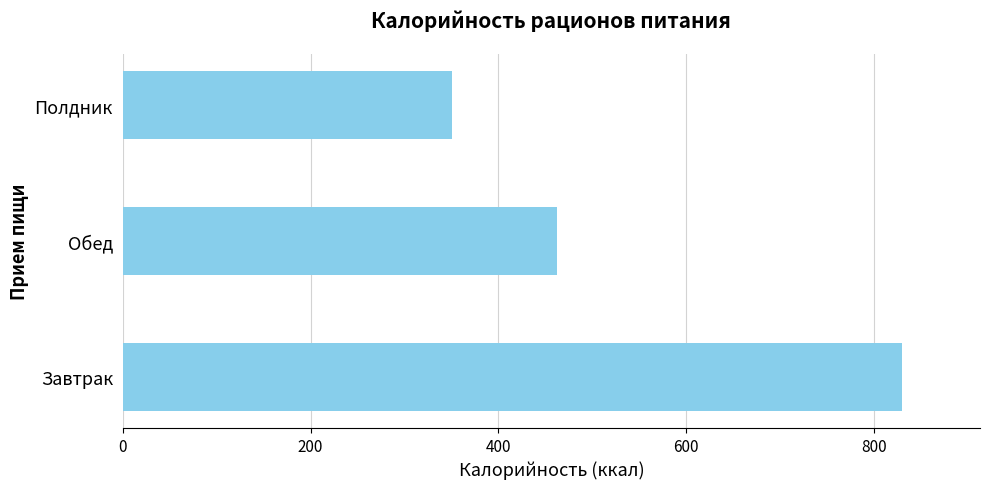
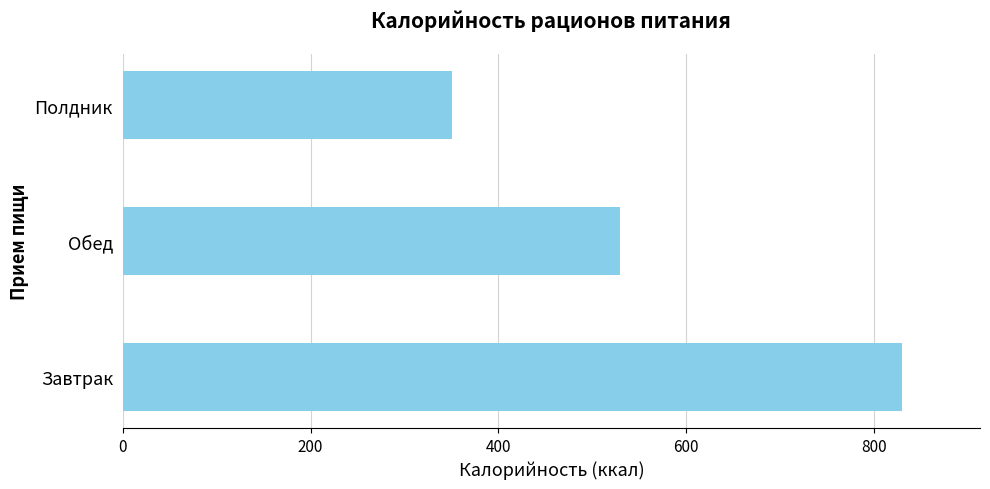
  {
    "Полдник": 350,
-   "Обед": 460,
+   "Обед": 530,
    "Завтрак": 830
  }
